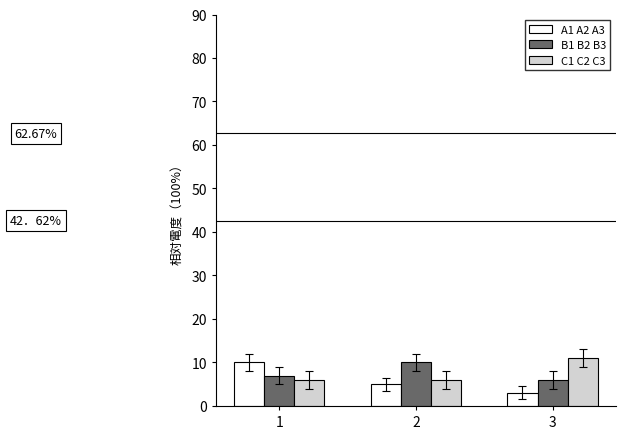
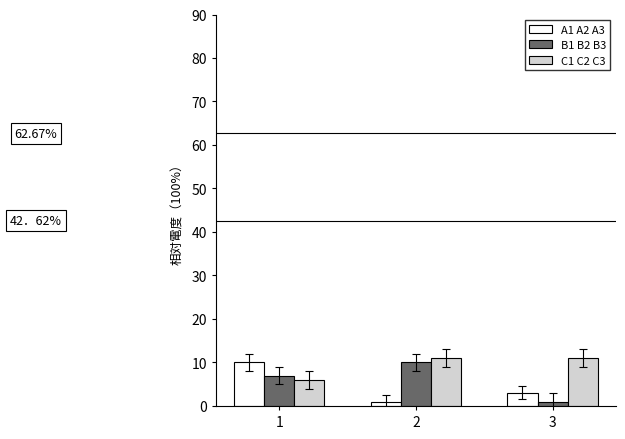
  {
    "A1 A2 A3": {
      "1": 10,
-     "2": 5,
+     "2": 1,
      "3": 3
    },
    "B1 B2 B3": {
      "1": 7,
      "2": 10,
-     "3": 6
+     "3": 1
    },
    "C1 C2 C3": {
      "1": 6,
-     "2": 6,
+     "2": 11,
      "3": 11
    }
  }
